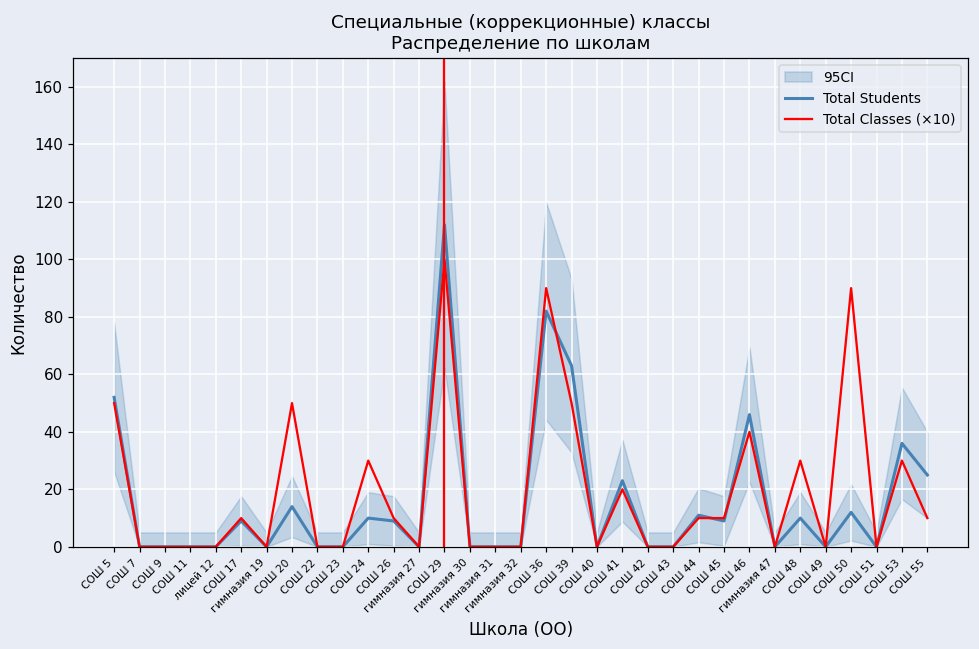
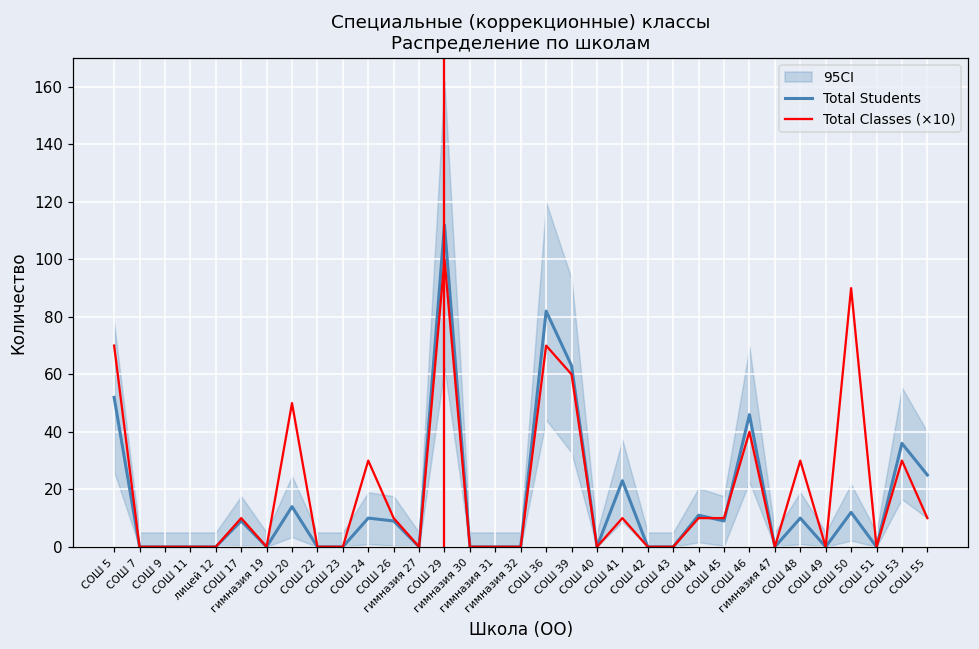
  {
    "Total Classes (×10)": {
-     "СОШ 5": 50,
+     "СОШ 5": 70,
      "СОШ 17": 10,
      "СОШ 20": 50,
      "СОШ 24": 30,
      "СОШ 26": 10,
      "СОШ 29": 100,
-     "СОШ 36": 90,
-     "СОШ 39": 50,
-     "СОШ 41": 20,
+     "СОШ 36": 70,
+     "СОШ 39": 60,
+     "СОШ 41": 10,
      "СОШ 44": 10,
      "СОШ 45": 10,
      "СОШ 46": 40,
      "СОШ 48": 30,
      "СОШ 50": 90,
      "СОШ 53": 30,
      "СОШ 55": 10
    }
  }
